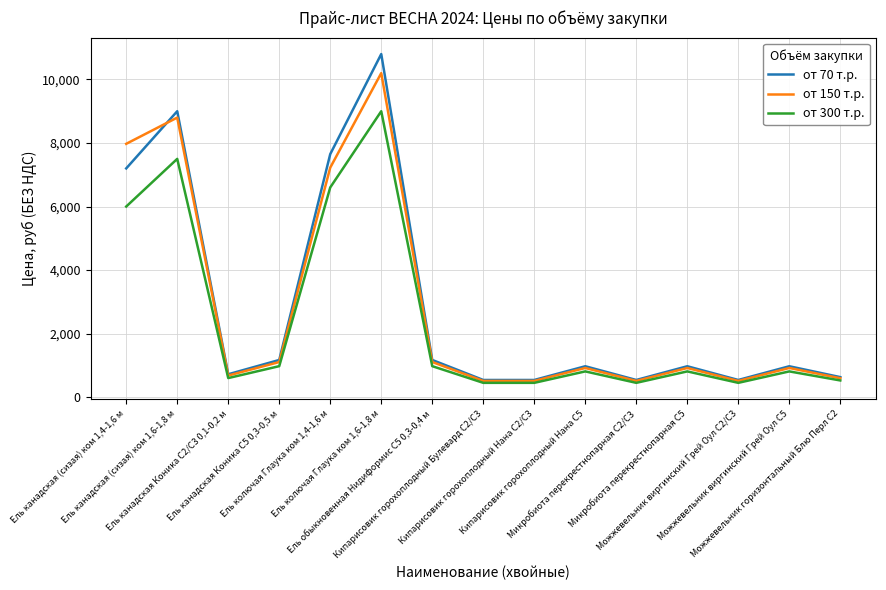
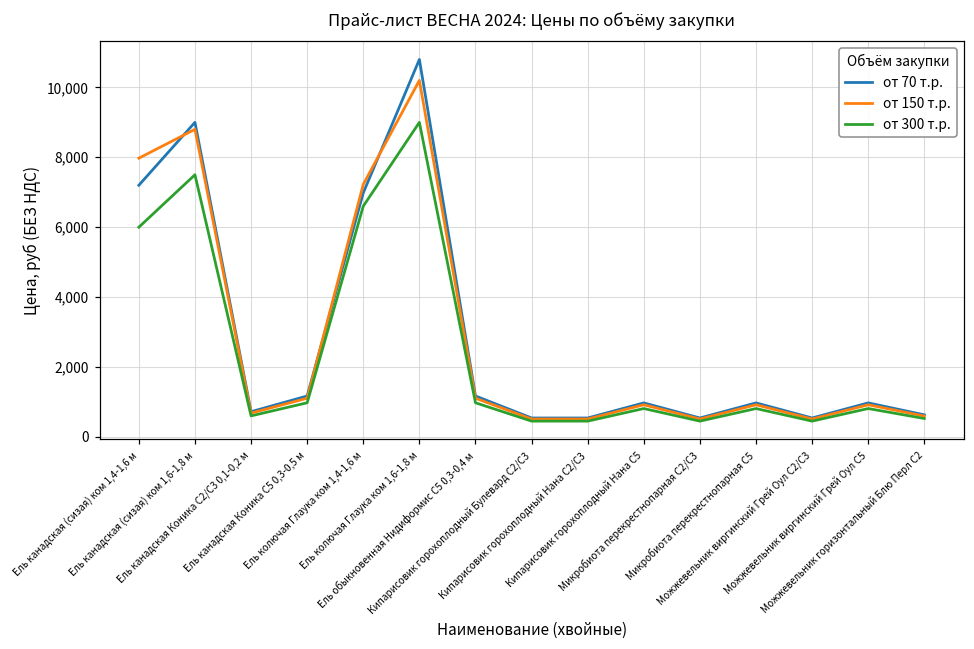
  {
    "от 70 т.р.": {
      "Ель канадская (сизая) ком 1,4-1,6 м": "7,200",
      "Ель канадская (сизая) ком 1,6-1,8 м": "9,000",
-     "Ель колючая Глаука ком 1,4-1,6 м": "7,700",
+     "Ель колючая Глаука ком 1,4-1,6 м": "7,000",
      "Ель колючая Глаука ком 1,6-1,8 м": "10,800"
    },
    "от 150 т.р.": {
      "Ель канадская (сизая) ком 1,4-1,6 м": "8,000",
      "Ель канадская (сизая) ком 1,6-1,8 м": "8,800",
      "Ель колючая Глаука ком 1,4-1,6 м": "7,200",
      "Ель колючая Глаука ком 1,6-1,8 м": "10,200"
    },
    "от 300 т.р.": {
      "Ель канадская (сизая) ком 1,4-1,6 м": "6,000",
      "Ель канадская (сизая) ком 1,6-1,8 м": "7,500",
      "Ель канадская Коника С2/С3 0,1-0,2 м": "600",
      "Ель канадская Коника С5 0,3-0,5 м": "1,000",
      "Ель колючая Глаука ком 1,4-1,6 м": "6,600",
      "Ель колючая Глаука ком 1,6-1,8 м": "9,000",
      "Ель обыкновенная Нидиформис С5 0,3-0,4 м": "1,000",
      "Кипарисовик горохоплодный Нана С5": "800",
      "Микробиота перекрестнопарная С5": "800",
      "Можжевельник виргинский Грей Оул С5": "800"
    }
  }
